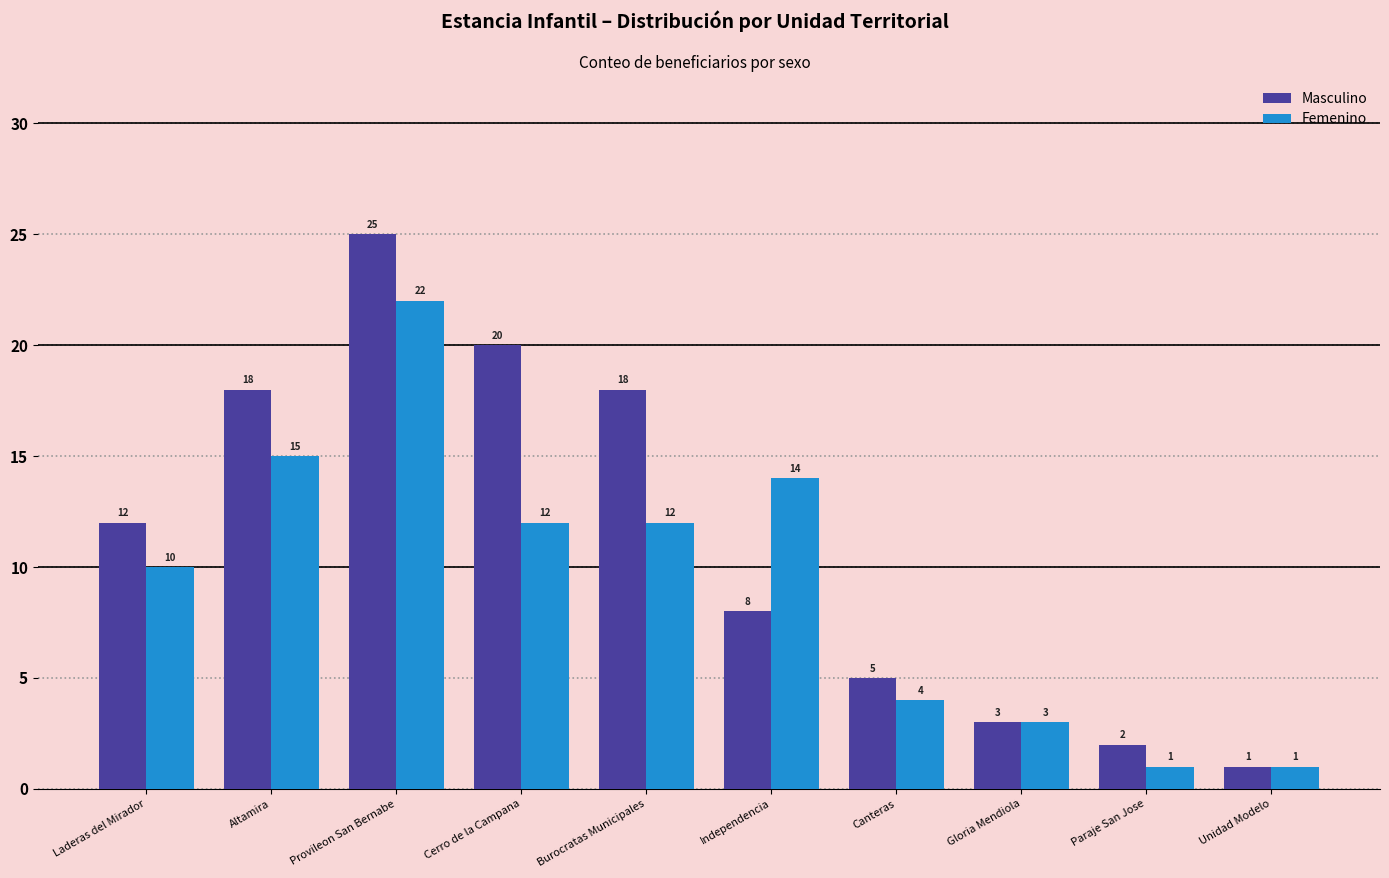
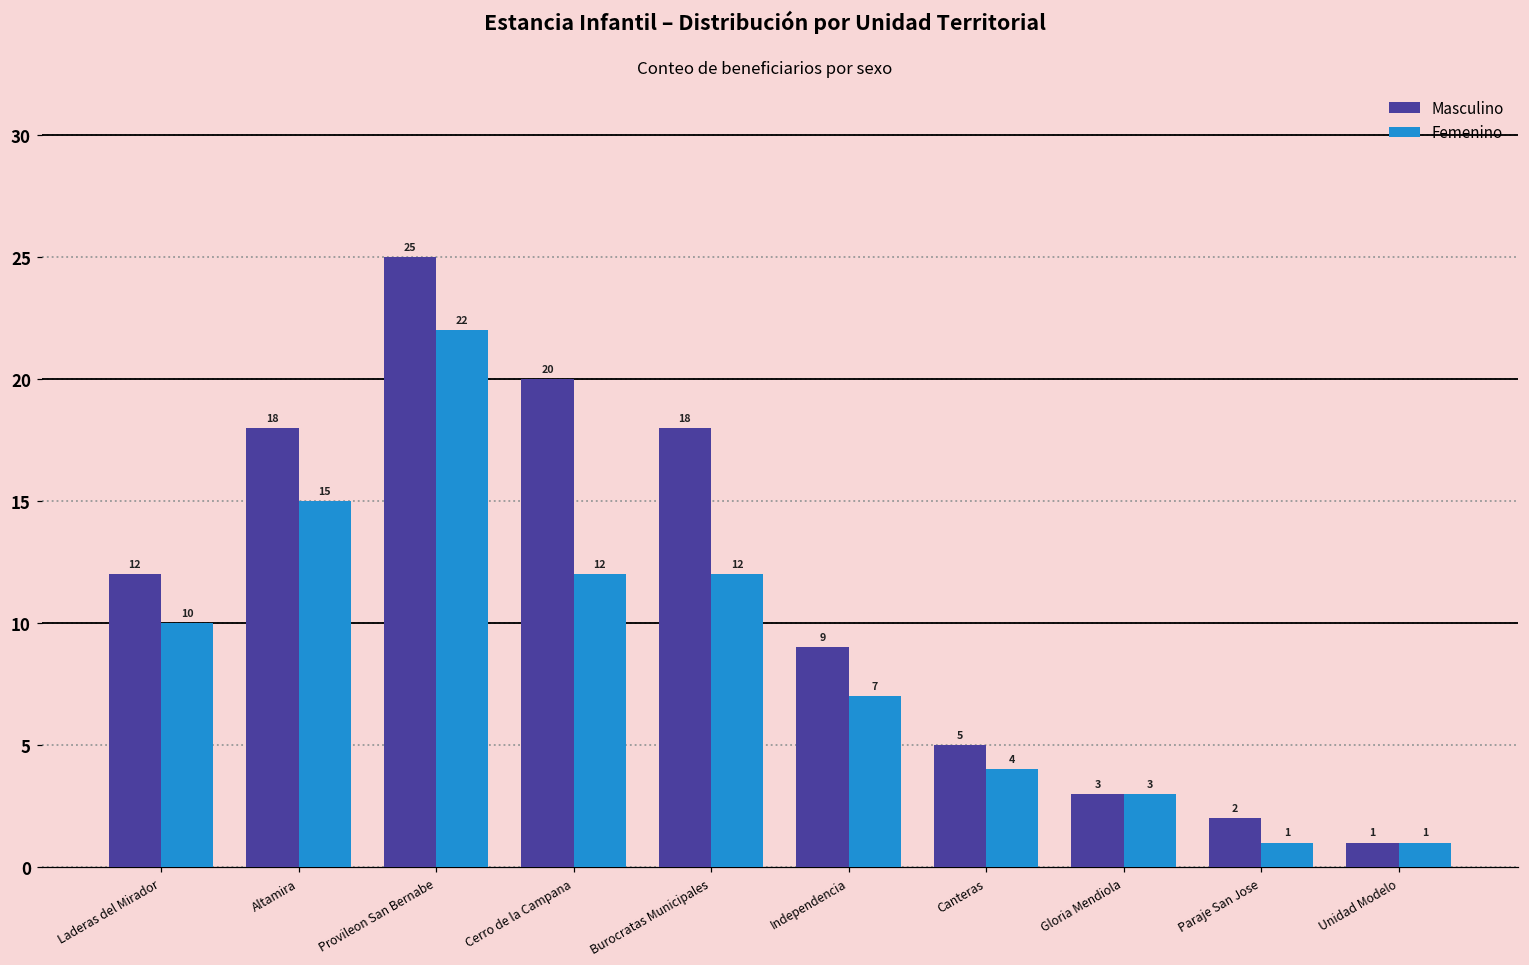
  {
    "Masculino": {
      "Laderas del Mirador": 12,
      "Altamira": 18,
      "Provileon San Bernabe": 25,
      "Cerro de la Campana": 20,
      "Burocratas Municipales": 18,
-     "Independencia": 8,
+     "Independencia": 9,
      "Canteras": 5,
      "Gloria Mendiola": 3,
      "Paraje San Jose": 2,
      "Unidad Modelo": 1
    },
    "Femenino": {
      "Laderas del Mirador": 10,
      "Altamira": 15,
      "Provileon San Bernabe": 22,
      "Cerro de la Campana": 12,
      "Burocratas Municipales": 12,
-     "Independencia": 14,
+     "Independencia": 7,
      "Canteras": 4,
      "Gloria Mendiola": 3,
      "Paraje San Jose": 1,
      "Unidad Modelo": 1
    }
  }
